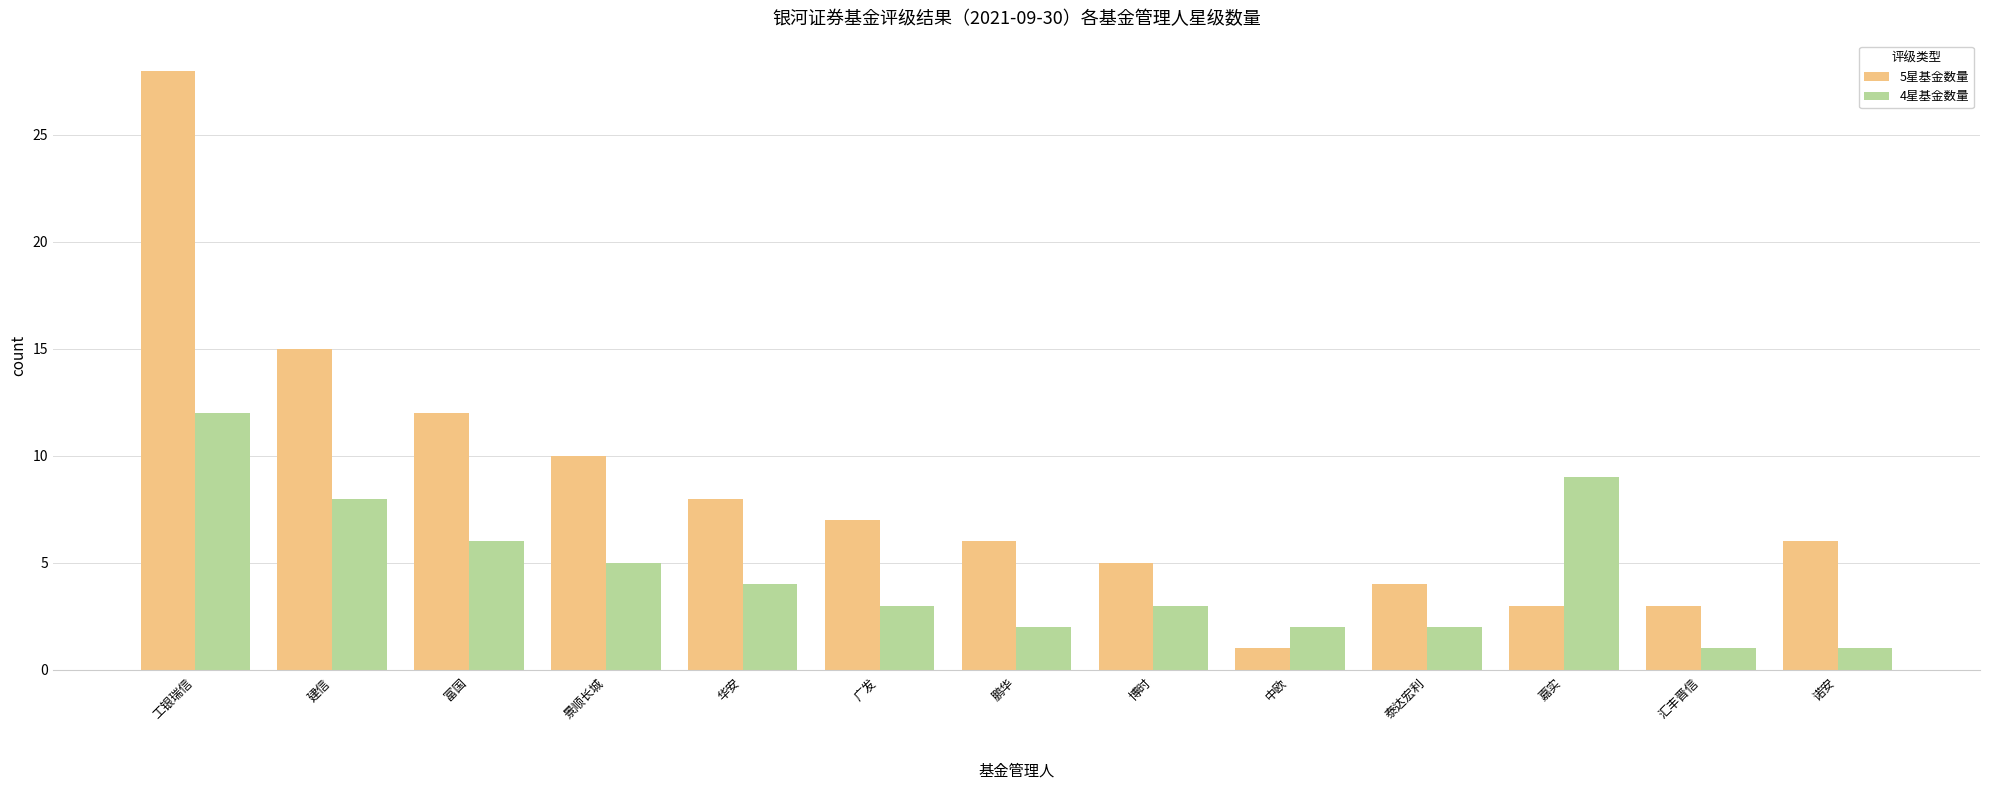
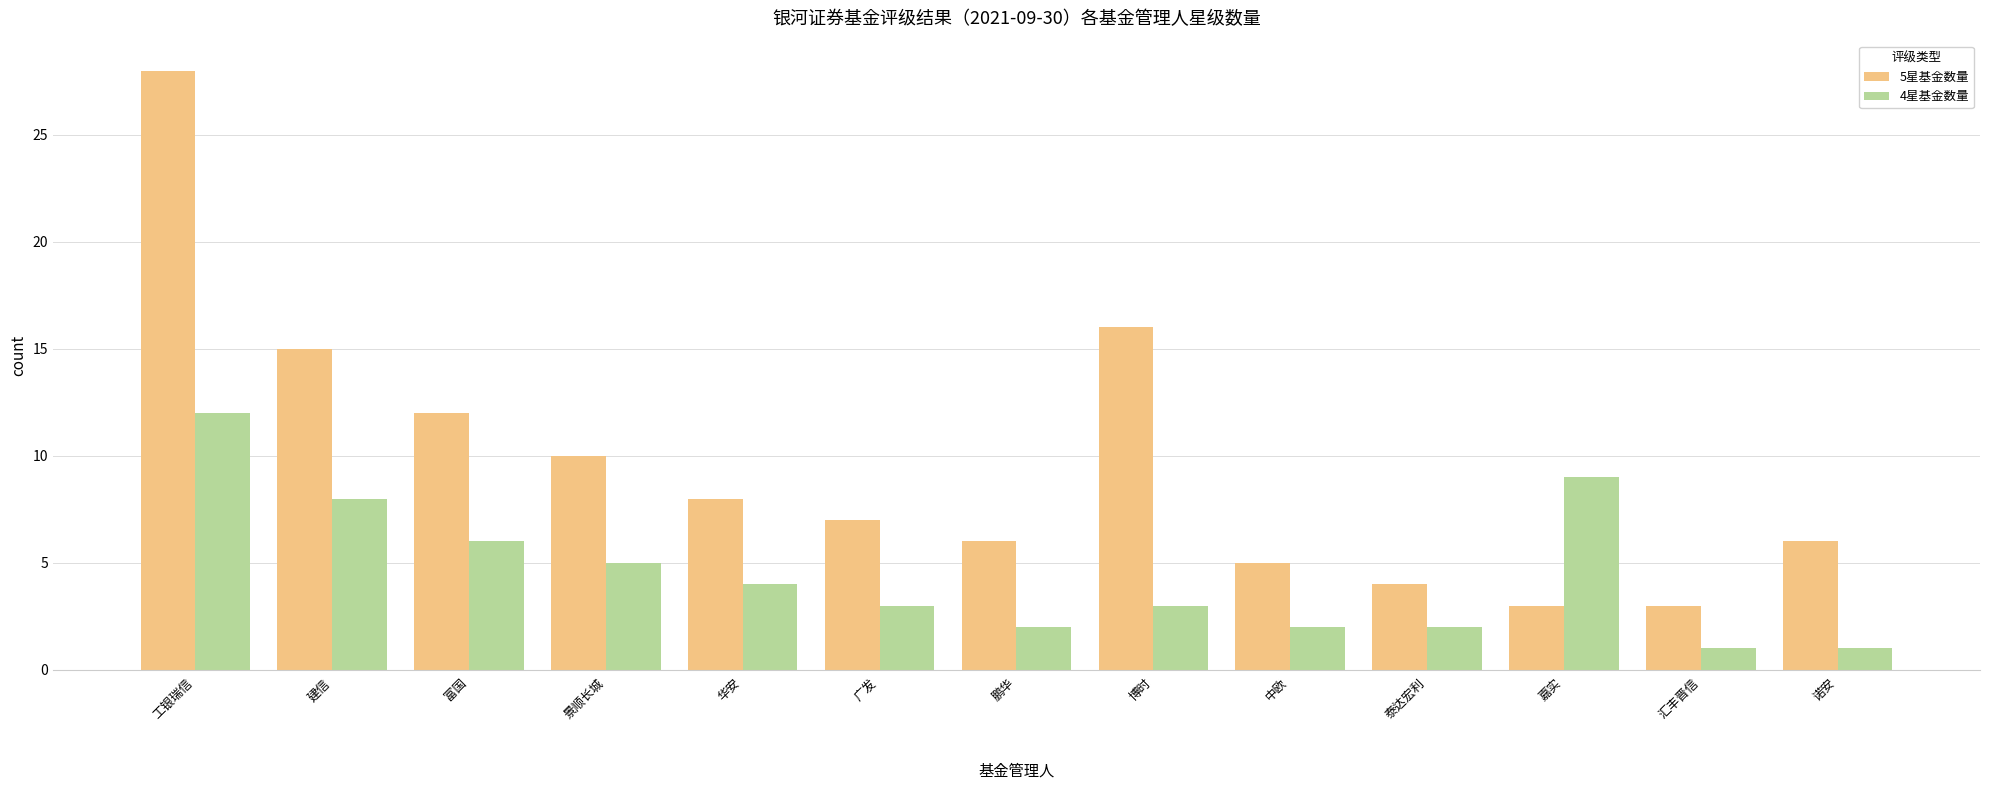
  {
    "5星基金数量": {
      "工银瑞信": 28,
      "建信": 15,
      "富国": 12,
      "景顺长城": 10,
      "华安": 8,
      "广发": 7,
      "鹏华": 6,
-     "博时": 5,
-     "中欧": 1,
+     "博时": 16,
+     "中欧": 5,
      "泰达宏利": 4,
      "嘉实": 3,
      "汇丰晋信": 3,
      "诺安": 6
    },
    "4星基金数量": {
      "工银瑞信": 12,
      "建信": 8,
      "富国": 6,
      "景顺长城": 5,
      "华安": 4,
      "广发": 3,
      "鹏华": 2,
      "博时": 3,
      "中欧": 2,
      "泰达宏利": 2,
      "嘉实": 9,
      "汇丰晋信": 1,
      "诺安": 1
    }
  }
